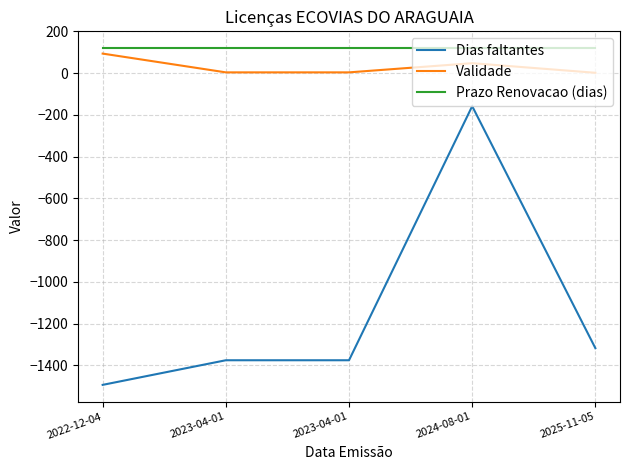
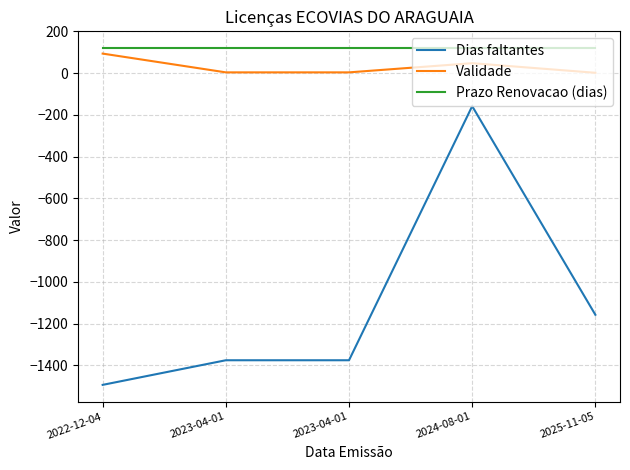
  {
    "Dias faltantes": {
      "2022-12-04": -1490,
      "2024-08-01": -160,
-     "2025-11-05": -1320
+     "2025-11-05": -1160
    },
    "Validade": {
      "2022-12-04": 90
    },
    "Prazo Renovacao (dias)": {
      "2022-12-04": 120
    }
  }
